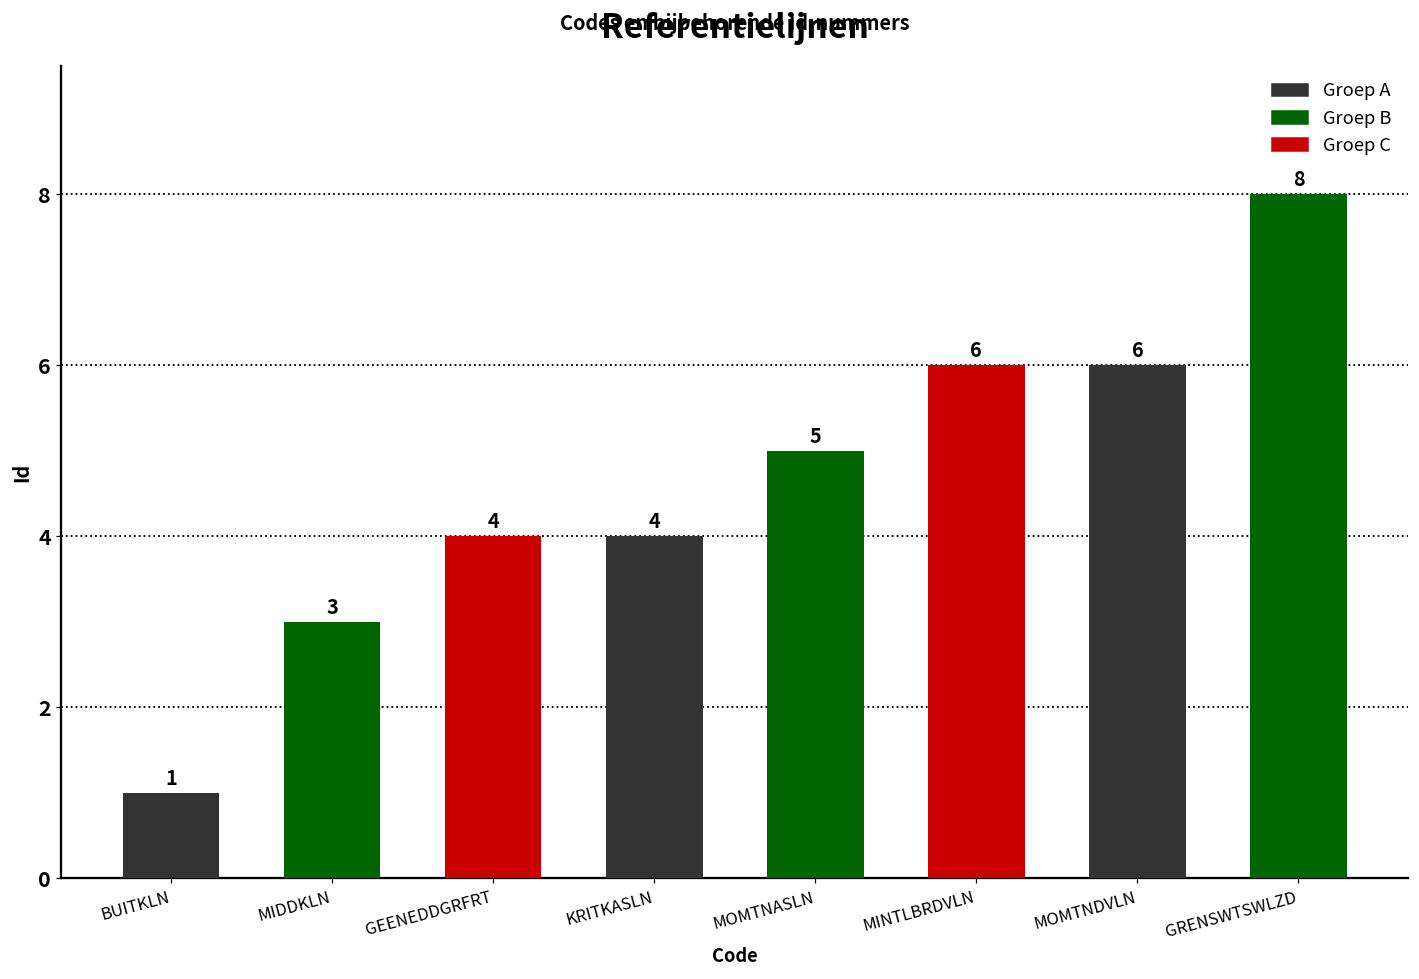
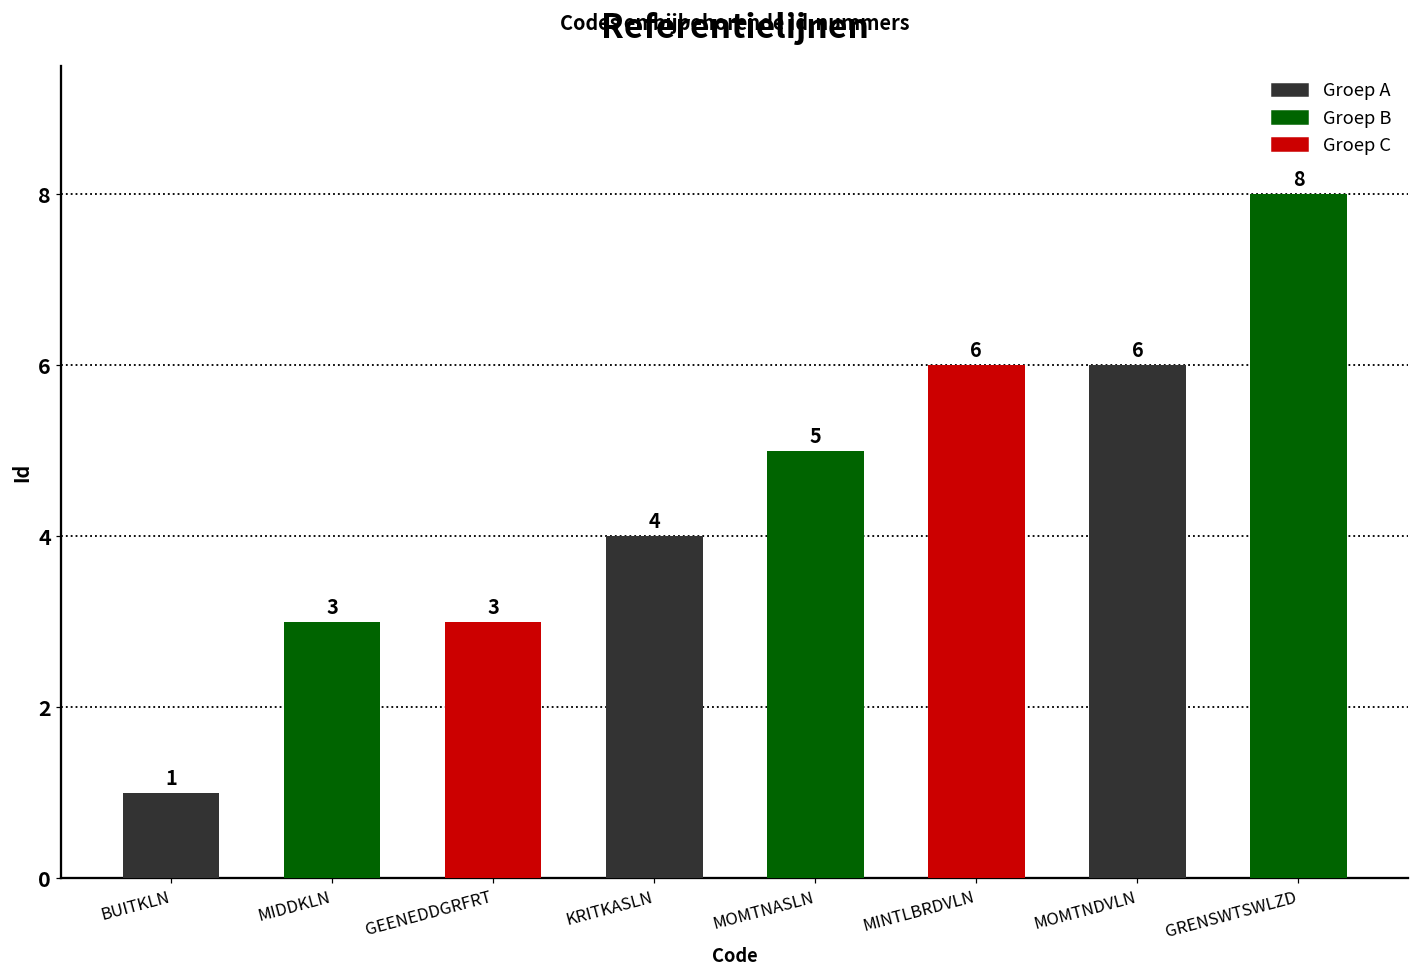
  {
    "BUITKLN": 1,
    "MIDDKLN": 3,
-   "GEENEDDGRFRT": 4,
+   "GEENEDDGRFRT": 3,
    "KRITKASLN": 4,
    "MOMTNASLN": 5,
    "MINTLBRDVLN": 6,
    "MOMTNDVLN": 6,
    "GRENSWTSWLZD": 8
  }
